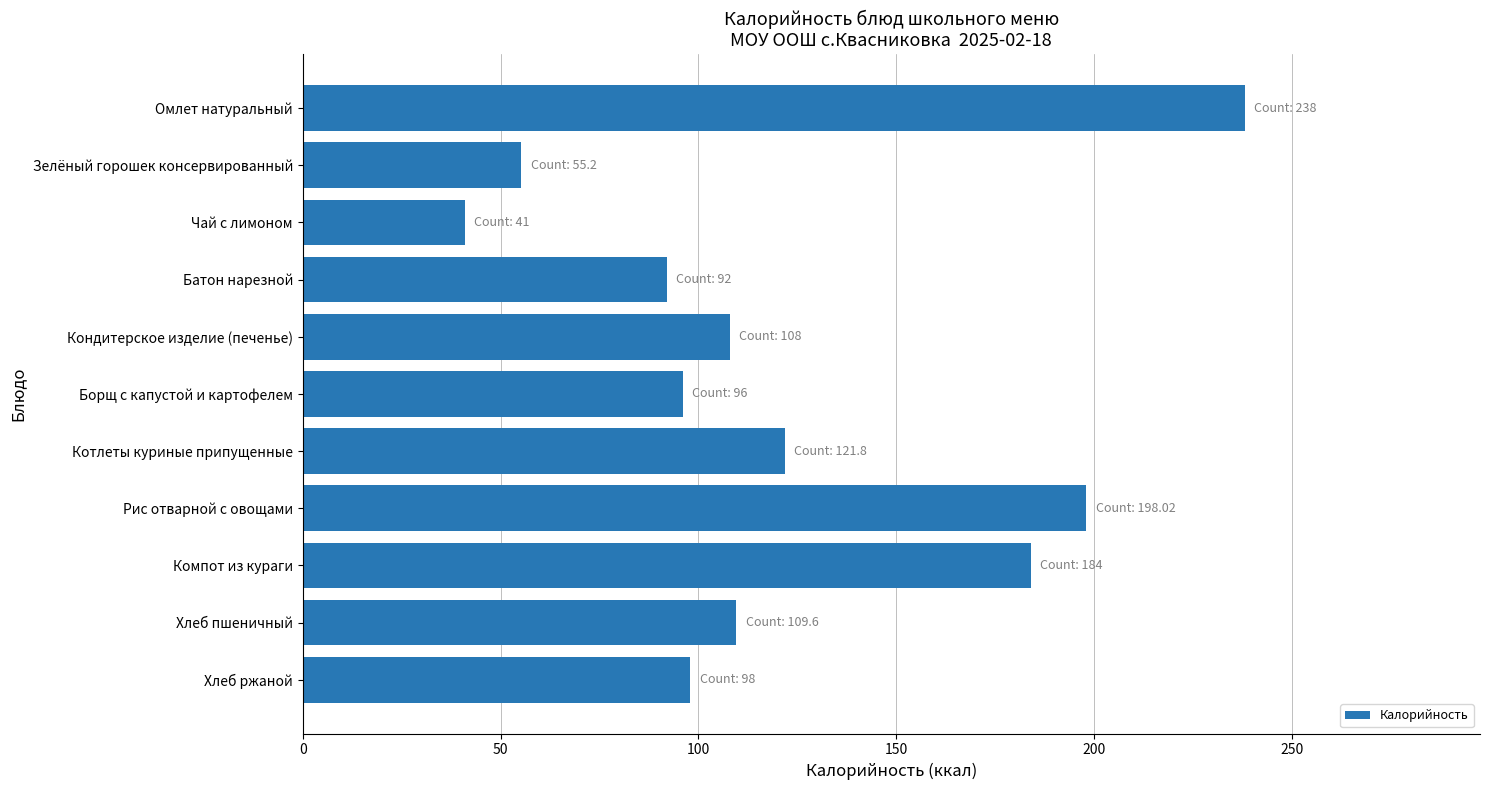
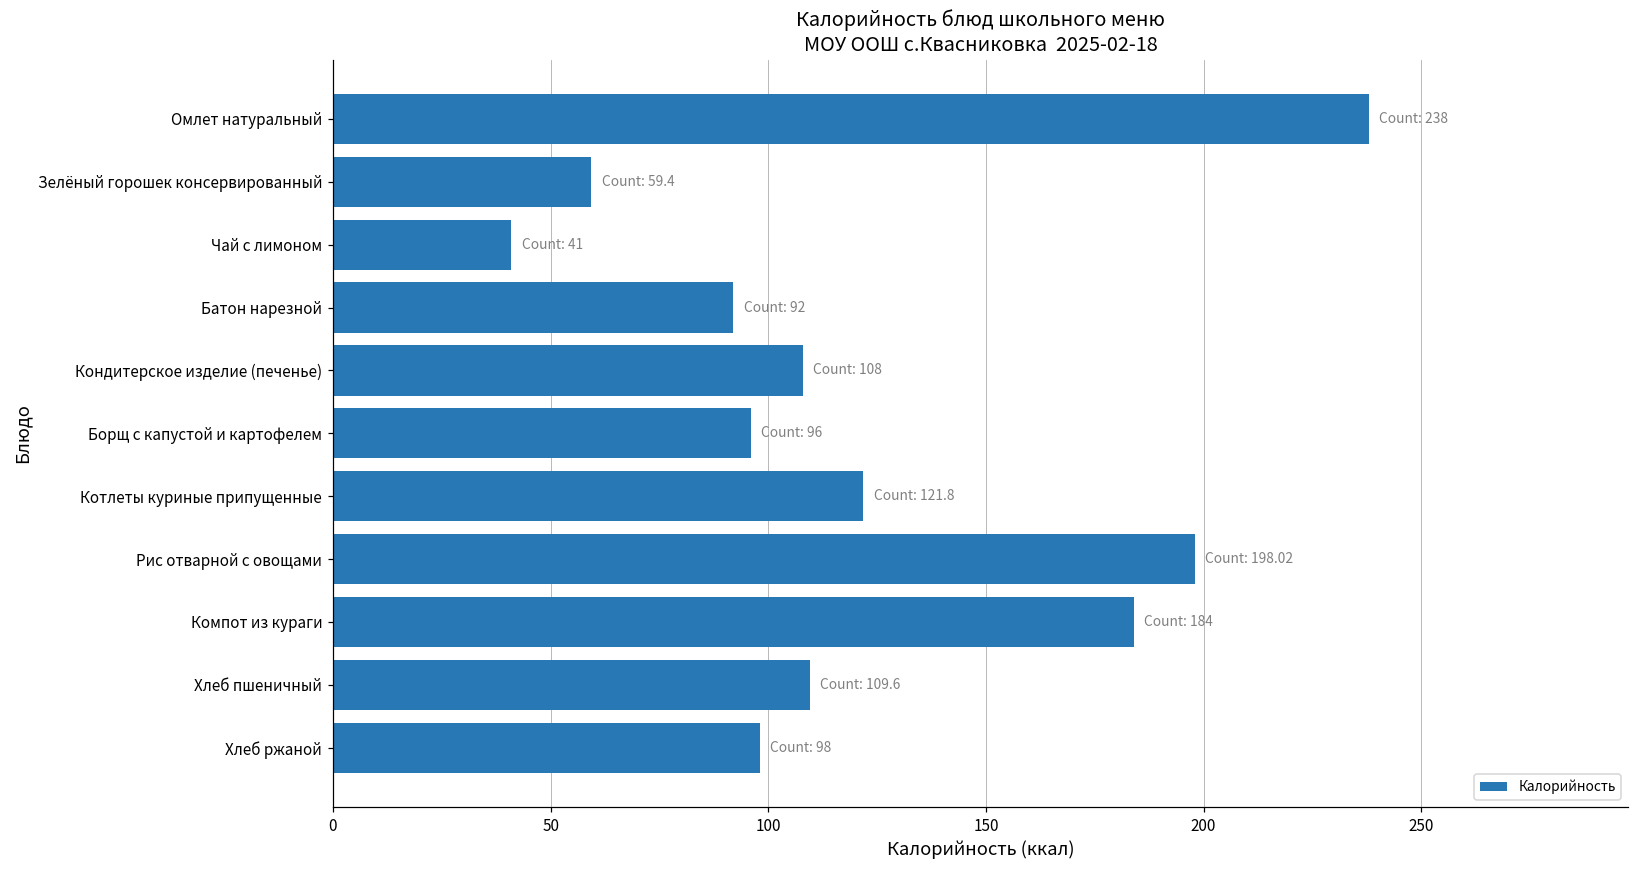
  {
    "Омлет натуральный": 238,
-   "Зелёный горошек консервированный": 55.2,
+   "Зелёный горошек консервированный": 59.4,
    "Чай с лимоном": 41,
    "Батон нарезной": 92,
    "Кондитерское изделие (печенье)": 108,
    "Борщ с капустой и картофелем": 96,
    "Котлеты куриные припущенные": 121.8,
    "Рис отварной с овощами": 198.02,
    "Компот из кураги": 184,
    "Хлеб пшеничный": 109.6,
    "Хлеб ржаной": 98
  }
